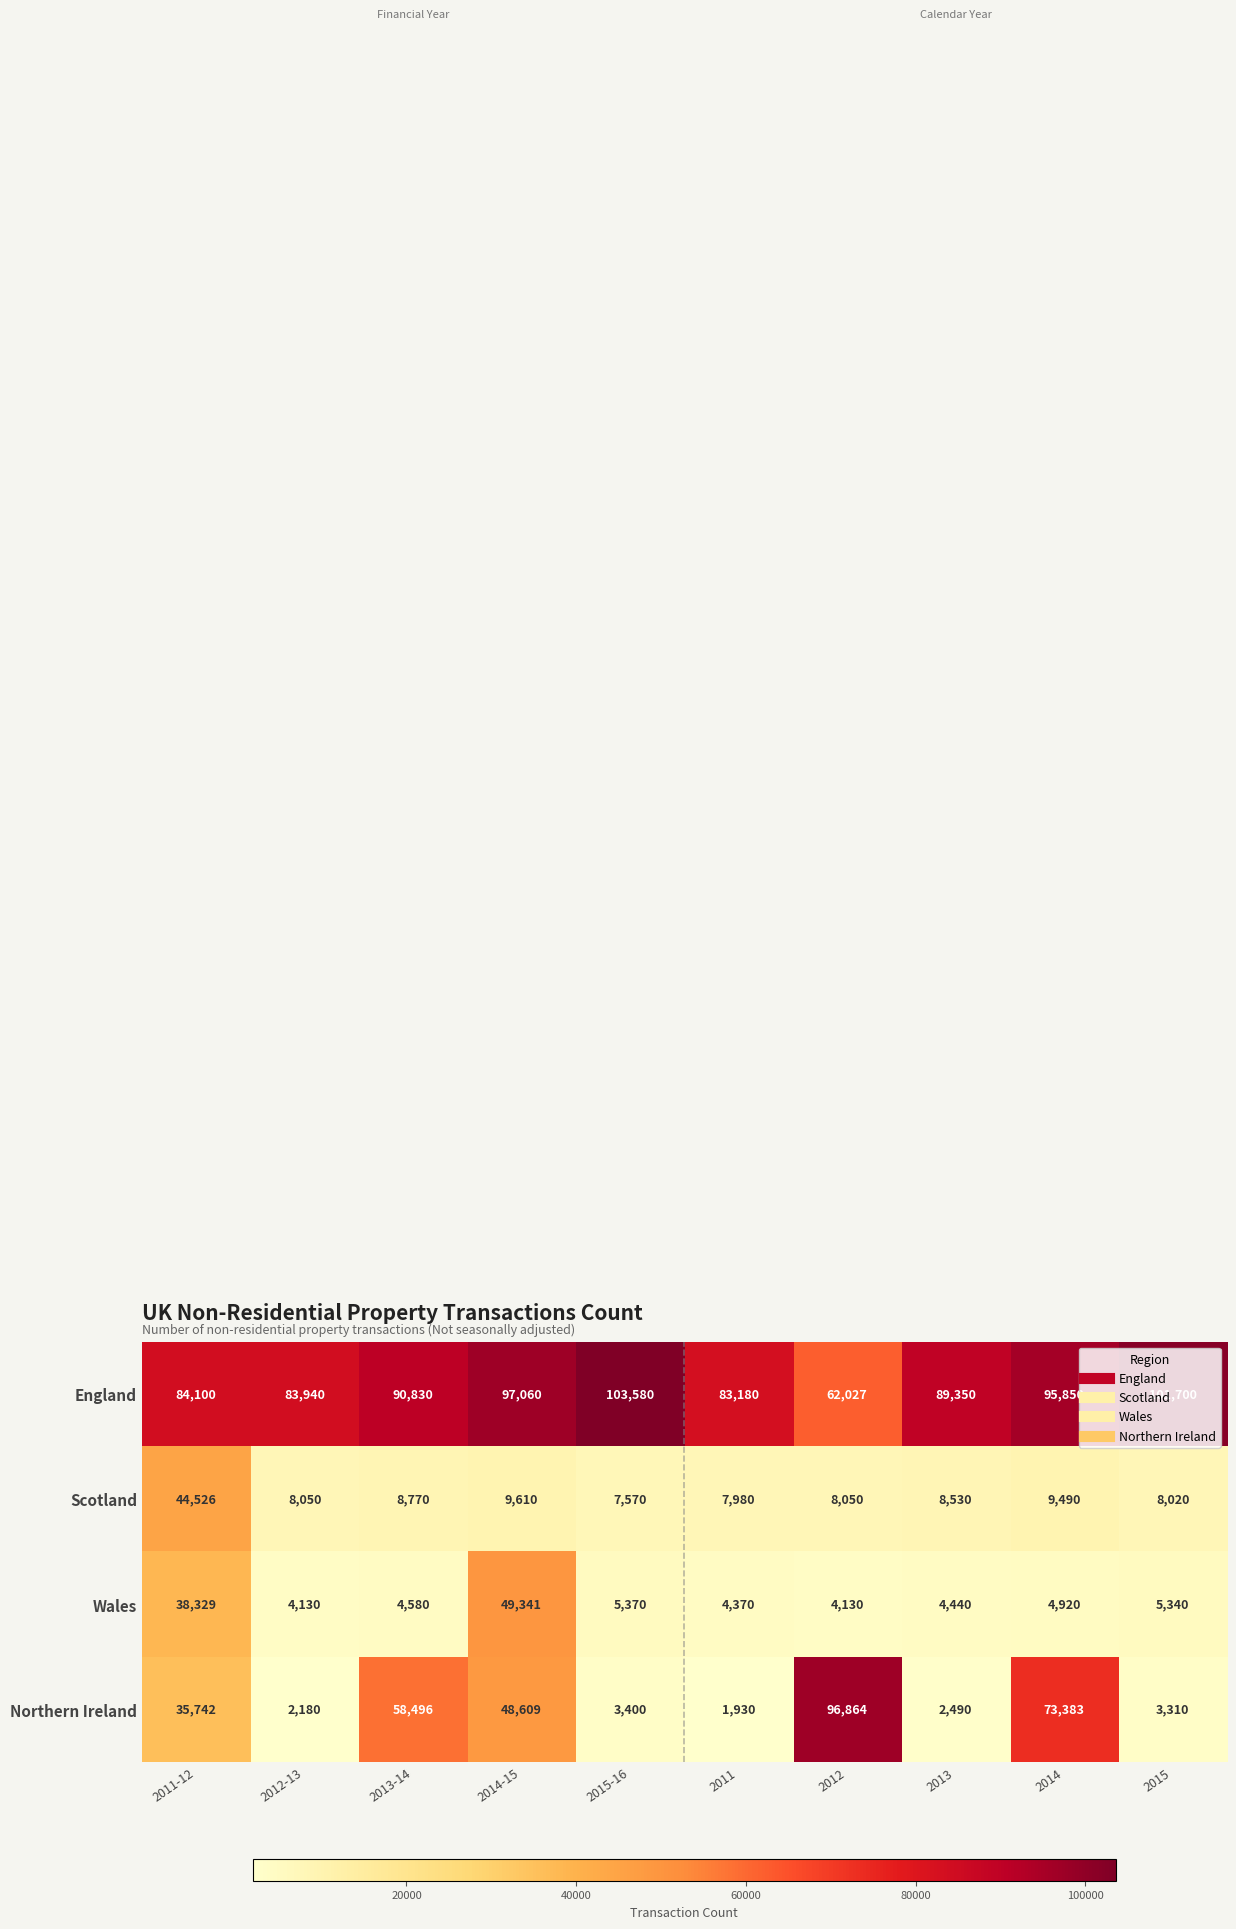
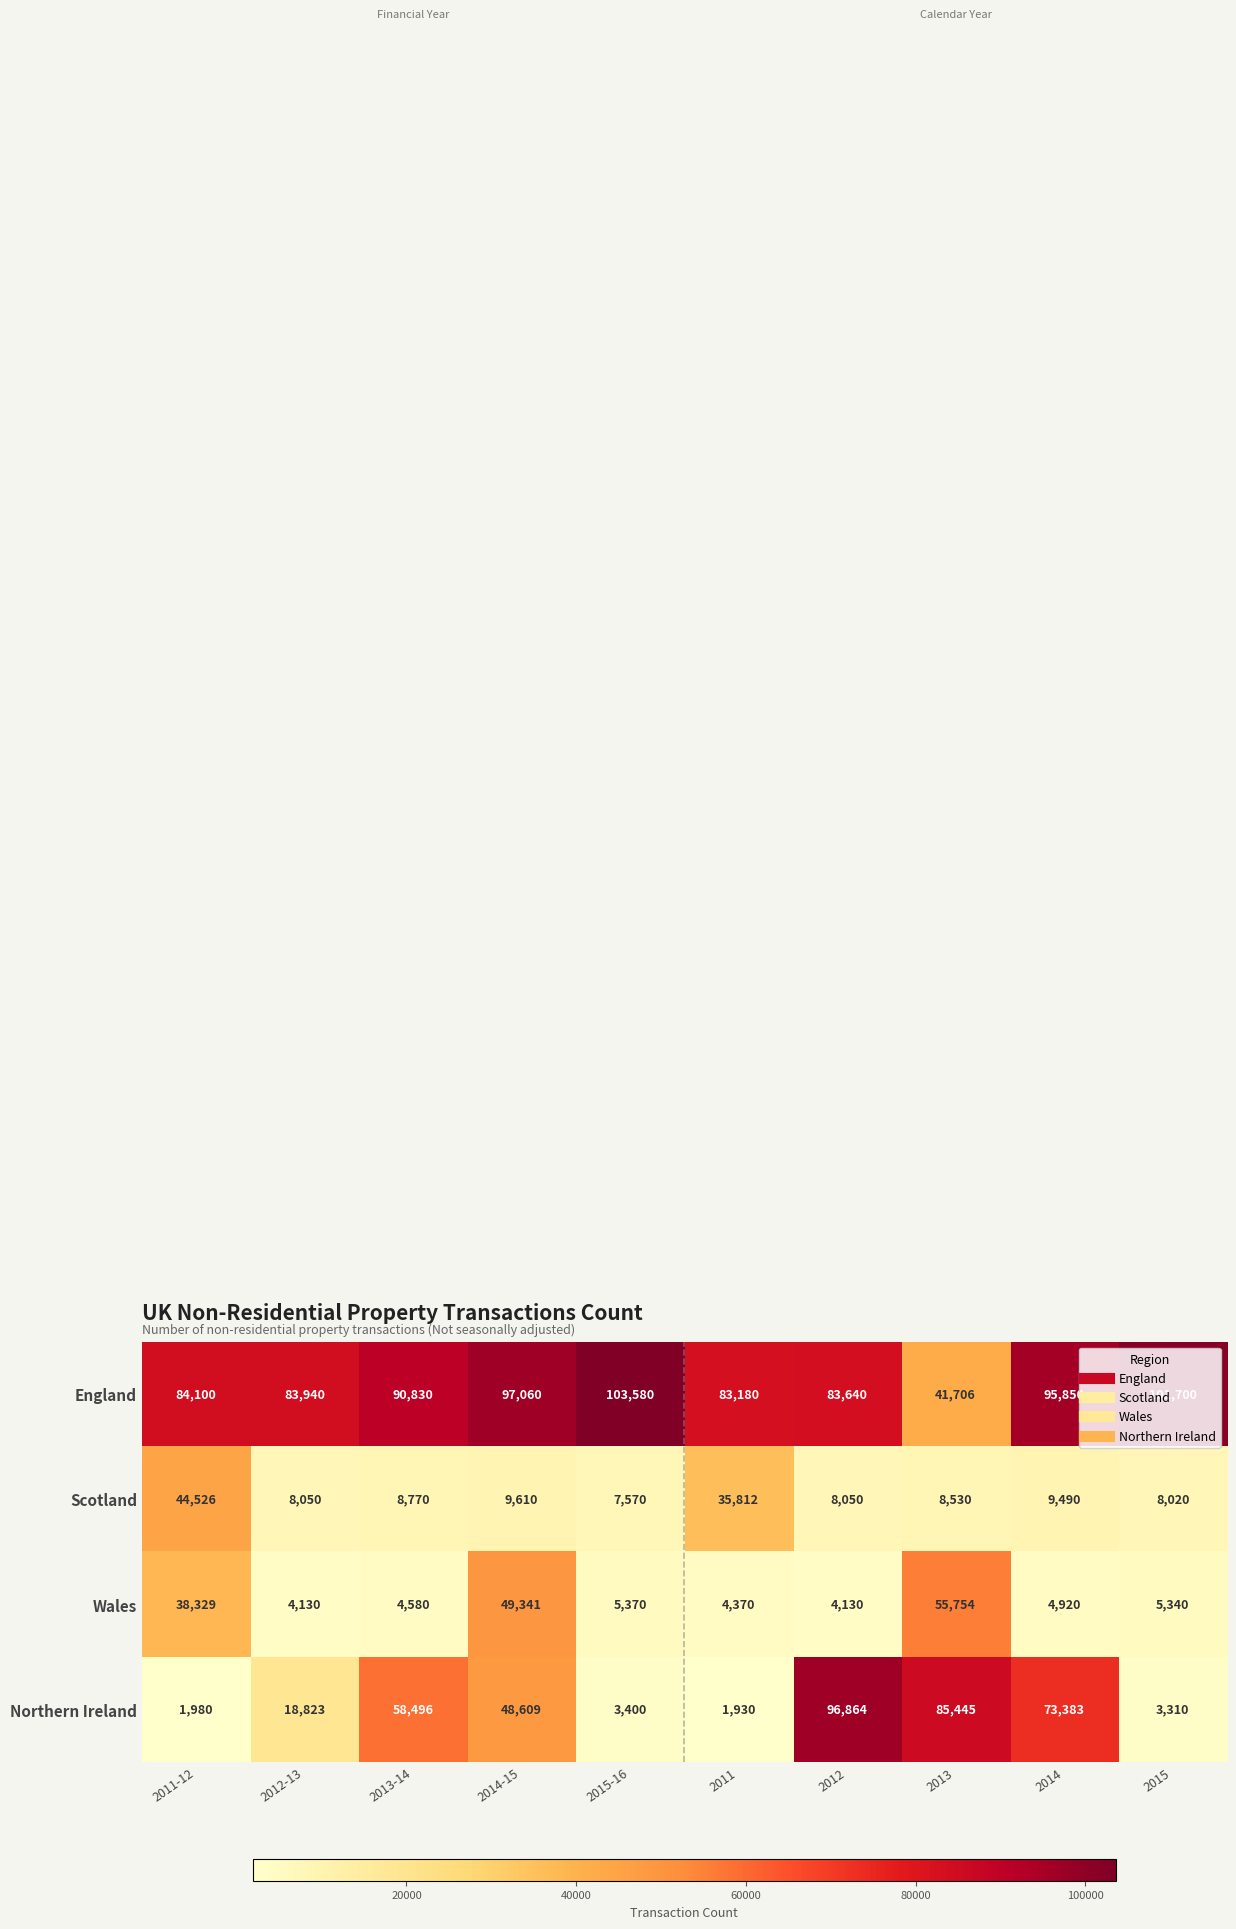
  {
    "England": {
      "2011-12": "84,100",
      "2012-13": "83,940",
      "2013-14": "90,830",
      "2014-15": "97,060",
      "2015-16": "103,580",
      "2011": "83,180",
-     "2012": "62,027",
-     "2013": "89,350"
+     "2012": "83,640",
+     "2013": "41,706"
    },
    "Scotland": {
      "2011-12": "44,526",
      "2012-13": "8,050",
      "2013-14": "8,770",
      "2014-15": "9,610",
      "2015-16": "7,570",
-     "2011": "7,980",
+     "2011": "35,812",
      "2012": "8,050",
      "2013": "8,530",
      "2014": "9,490",
      "2015": "8,020"
    },
    "Wales": {
      "2011-12": "38,329",
      "2012-13": "4,130",
      "2013-14": "4,580",
      "2014-15": "49,341",
      "2015-16": "5,370",
      "2011": "4,370",
      "2012": "4,130",
-     "2013": "4,440",
+     "2013": "55,754",
      "2014": "4,920",
      "2015": "5,340"
    },
    "Northern Ireland": {
-     "2011-12": "35,742",
-     "2012-13": "2,180",
+     "2011-12": "1,980",
+     "2012-13": "18,823",
      "2013-14": "58,496",
      "2014-15": "48,609",
      "2015-16": "3,400",
      "2011": "1,930",
      "2012": "96,864",
-     "2013": "2,490",
+     "2013": "85,445",
      "2014": "73,383",
      "2015": "3,310"
    }
  }
